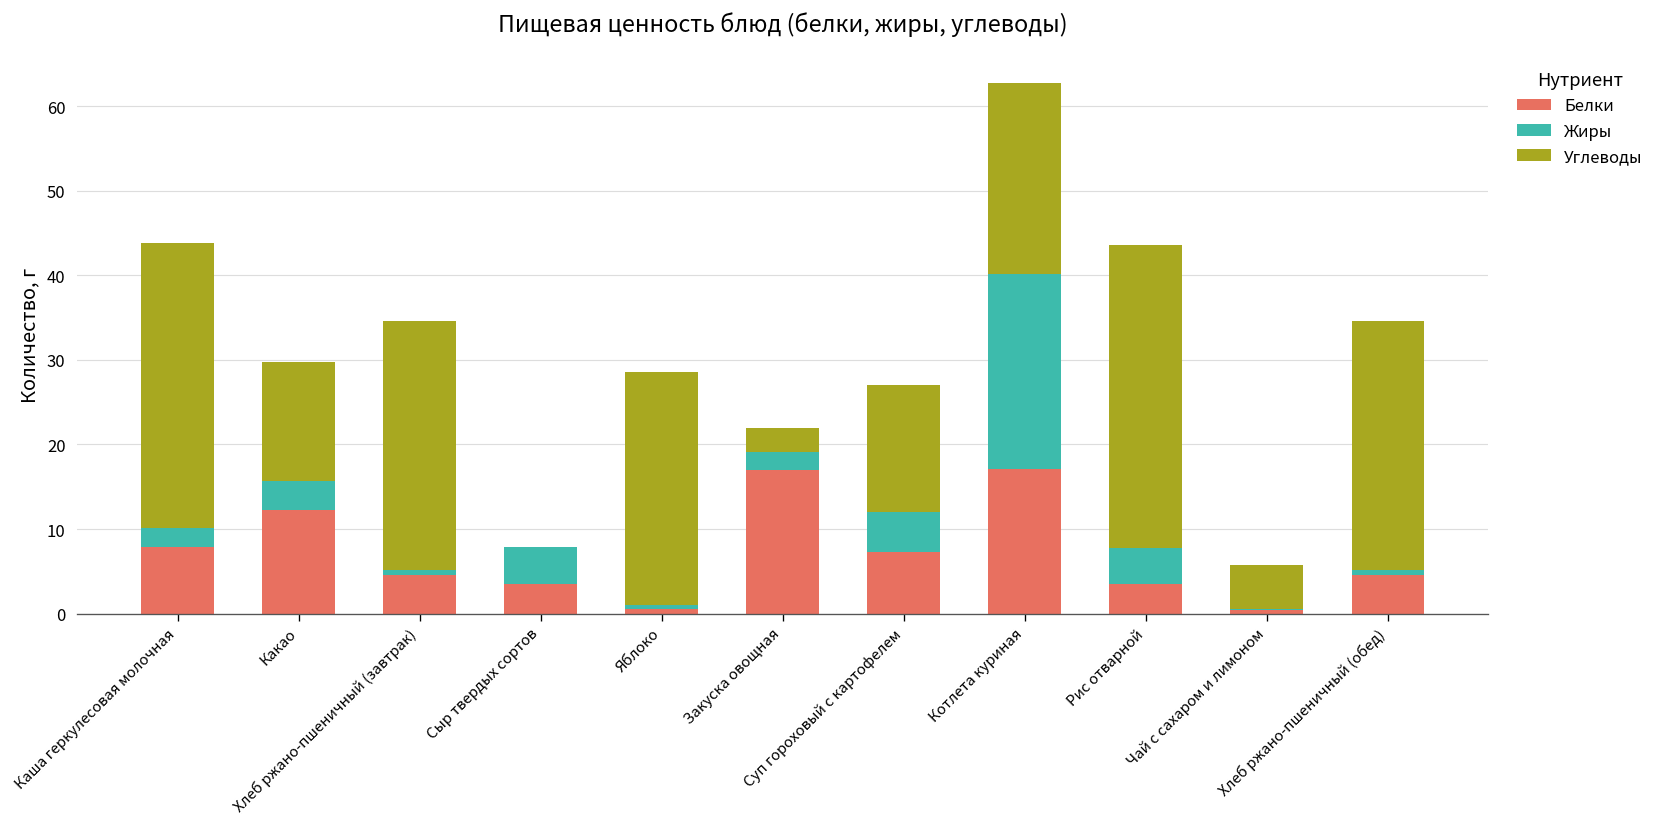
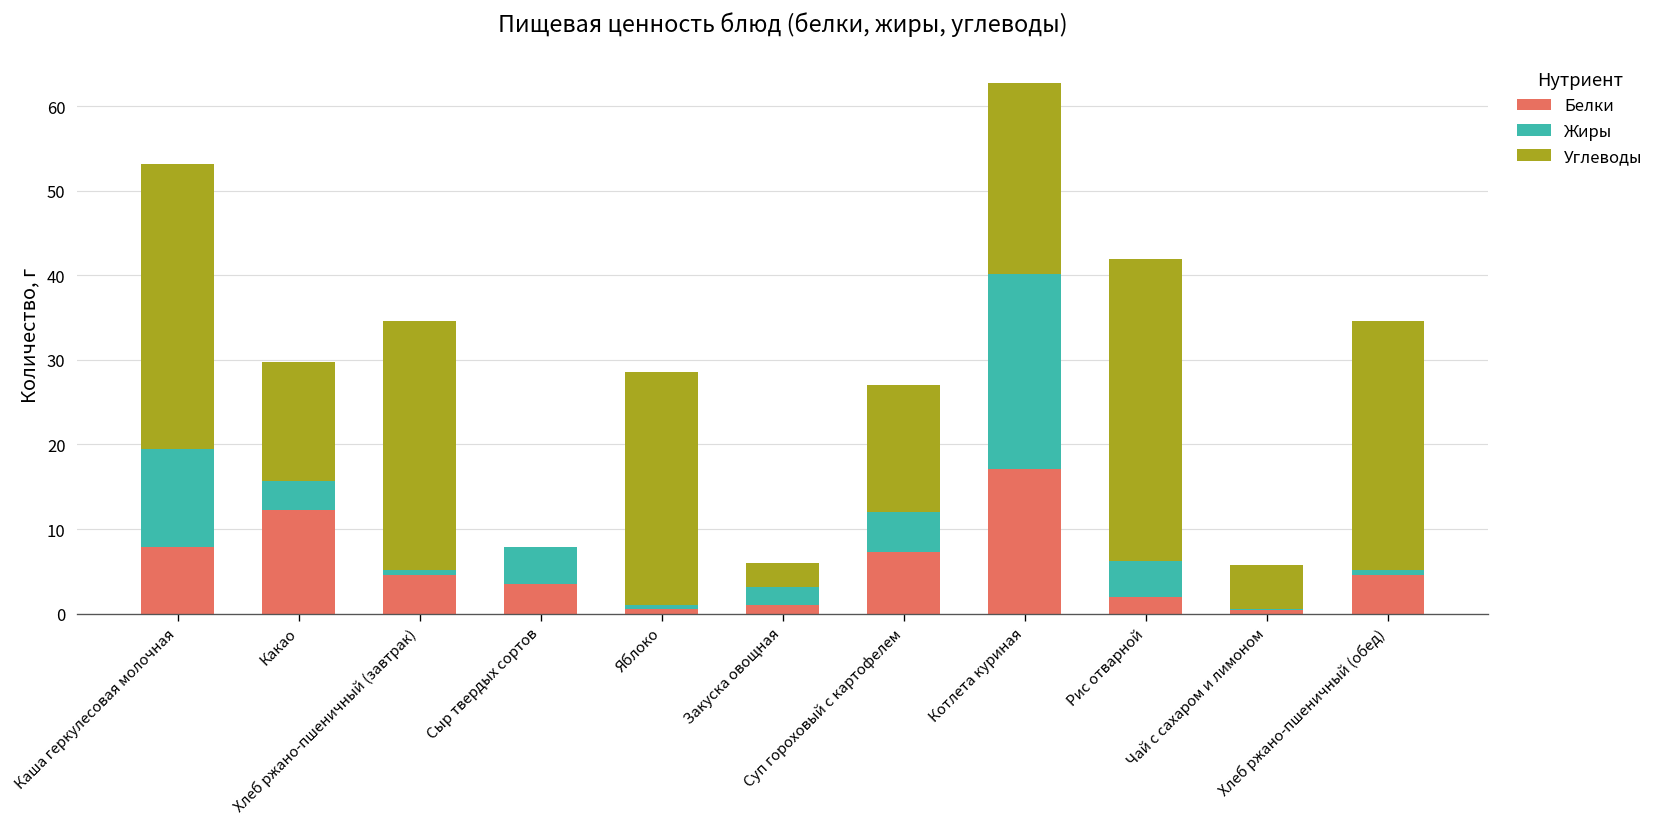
  {
    "Белки": {
      "Каша геркулесовая молочная": 8,
      "Какао": 12,
      "Хлеб ржано-пшеничный (завтрак)": 5,
      "Сыр твердых сортов": 4,
      "Яблоко": 1,
-     "Закуска овощная": 17,
+     "Закуска овощная": 1,
      "Суп гороховый с картофелем": 7,
      "Котлета куриная": 17,
-     "Рис отварной": 4,
+     "Рис отварной": 2,
      "Чай с сахаром и лимоном": 0,
      "Хлеб ржано-пшеничный (обед)": 5
    },
    "Жиры": {
-     "Каша геркулесовая молочная": 2,
+     "Каша геркулесовая молочная": 12,
      "Какао": 4,
      "Хлеб ржано-пшеничный (завтрак)": 1,
      "Сыр твердых сортов": 4,
      "Яблоко": 1,
      "Закуска овощная": 2,
      "Суп гороховый с картофелем": 5,
      "Котлета куриная": 23,
      "Рис отварной": 4,
      "Хлеб ржано-пшеничный (обед)": 1
    },
    "Углеводы": {
      "Каша геркулесовая молочная": 34,
      "Какао": 14,
      "Хлеб ржано-пшеничный (завтрак)": 30,
      "Сыр твердых сортов": 0,
      "Яблоко": 28,
      "Закуска овощная": 3,
      "Суп гороховый с картофелем": 15,
      "Котлета куриная": 23,
      "Рис отварной": 36,
      "Чай с сахаром и лимоном": 5,
      "Хлеб ржано-пшеничный (обед)": 30
    }
  }
